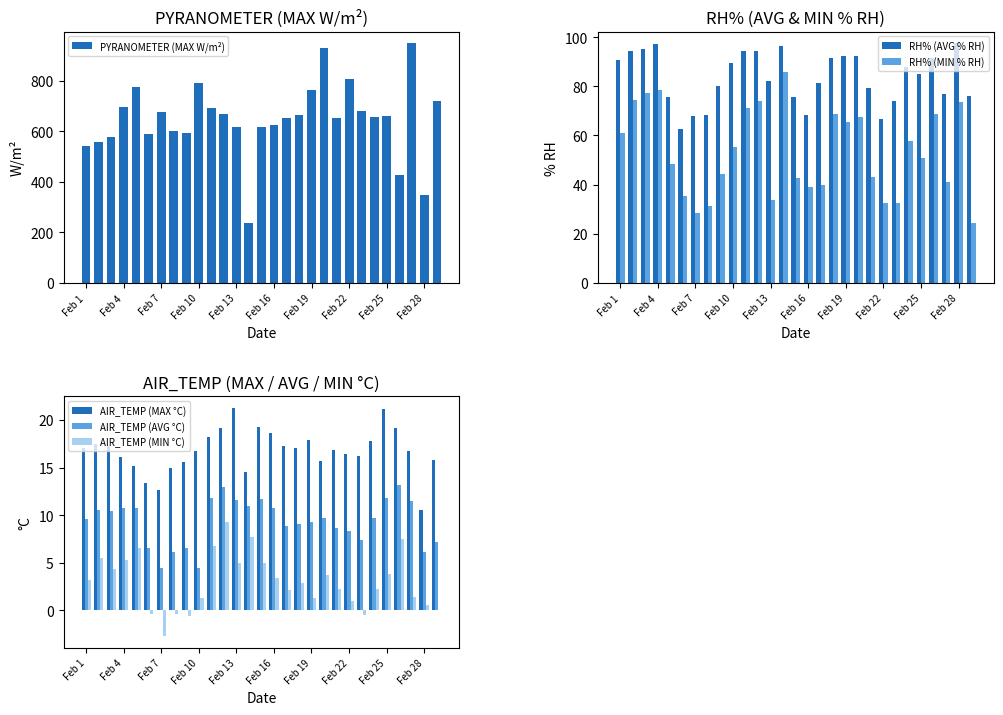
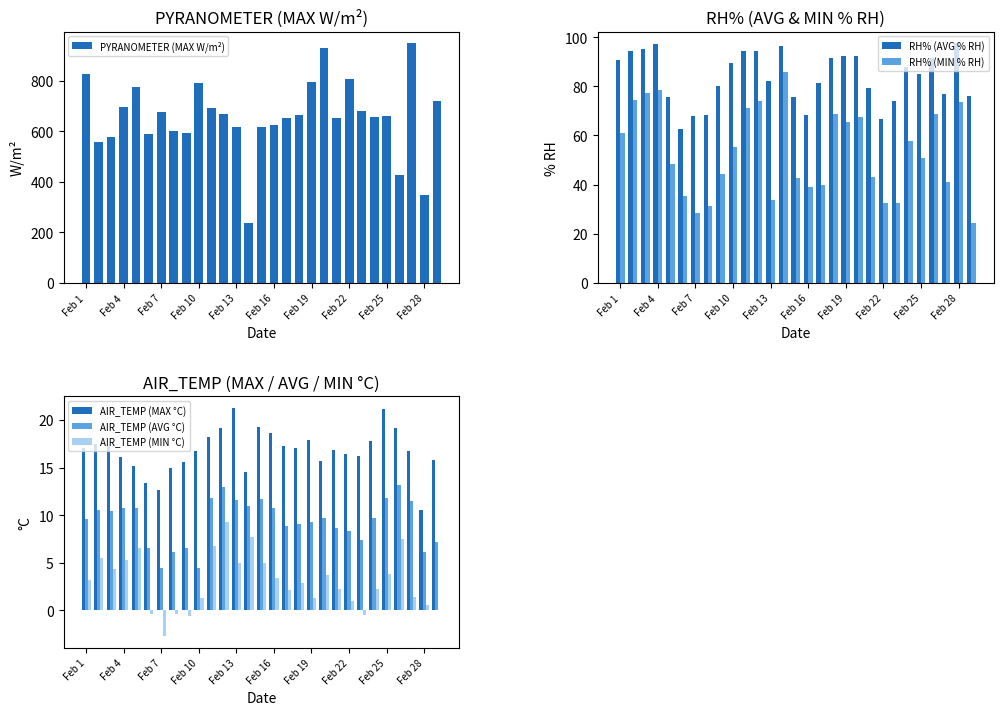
  {
    "PYRANOMETER (MAX W/m²)": {
-     "Feb 1": 540,
+     "Feb 1": 830,
      "Feb 4": 700,
      "Feb 7": 680,
      "Feb 10": 790,
      "Feb 13": 620,
      "Feb 16": 630,
-     "Feb 19": 760,
+     "Feb 19": 800,
      "Feb 22": 810,
      "Feb 25": 660,
      "Feb 28": 350
    },
    "AIR_TEMP (MAX / AVG / MIN °C)": {
      "AIR_TEMP (AVG °C)": {
        "Feb 1": 10,
        "Feb 4": 11,
        "Feb 7": 4,
        "Feb 10": 5,
        "Feb 13": 12,
        "Feb 16": 11,
        "Feb 19": 9,
        "Feb 22": 8,
        "Feb 25": 12,
        "Feb 28": 6
      }
    }
  }
